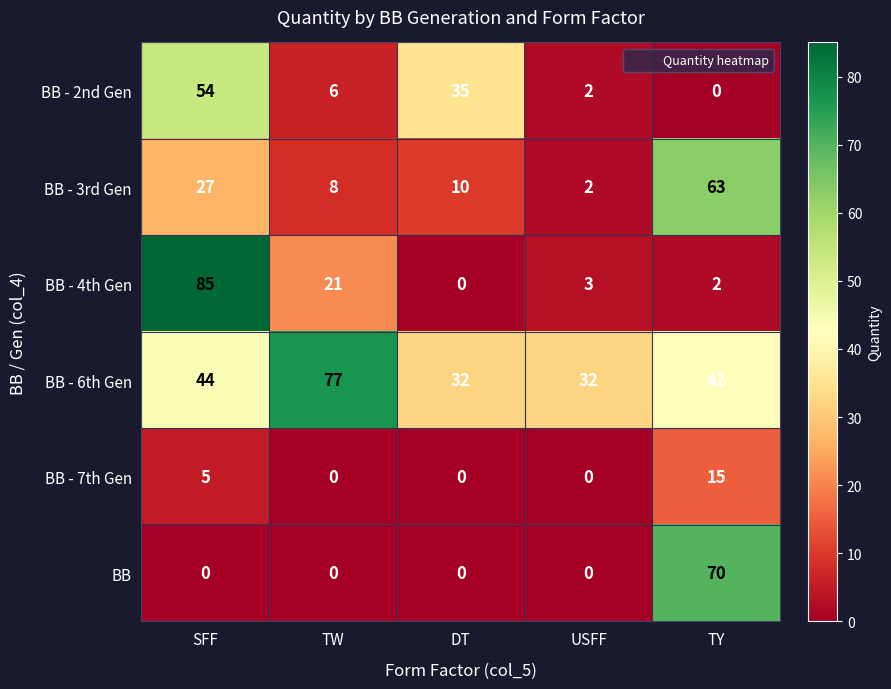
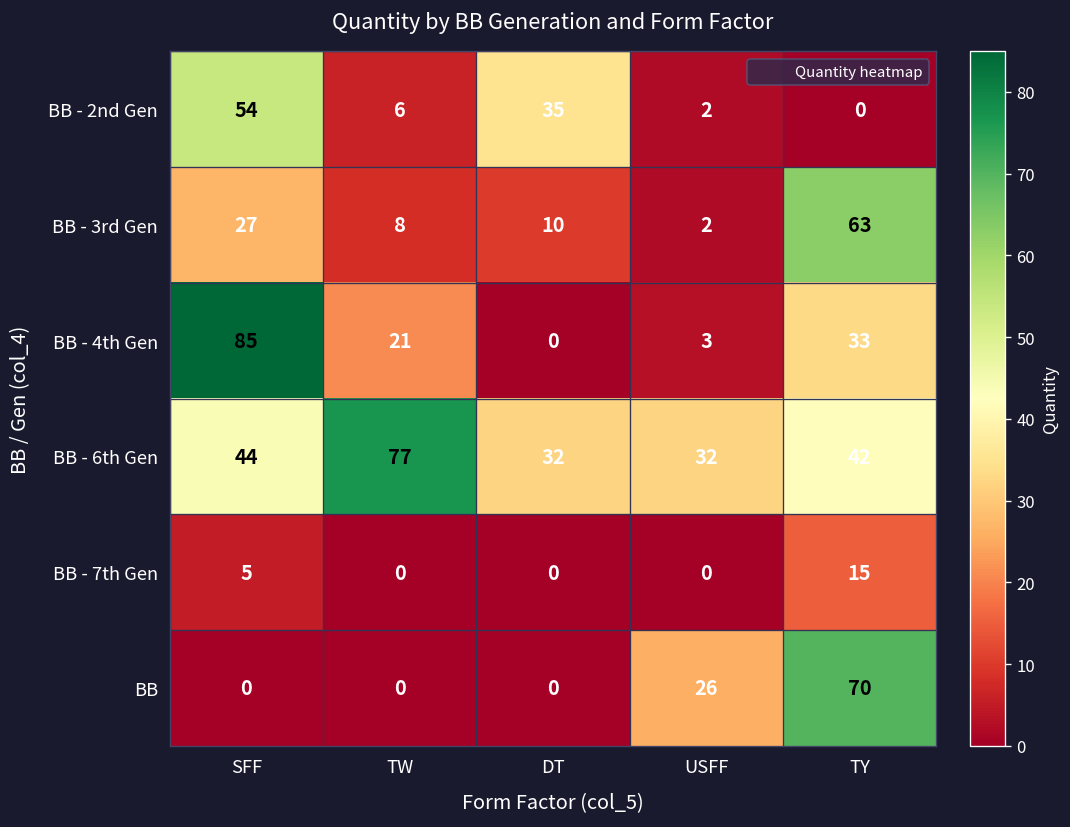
  {
    "BB - 2nd Gen": {
      "SFF": 54,
      "TW": 6,
      "DT": 35,
      "USFF": 2,
      "TY": 0
    },
    "BB - 3rd Gen": {
      "SFF": 27,
      "TW": 8,
      "DT": 10,
      "USFF": 2,
      "TY": 63
    },
    "BB - 4th Gen": {
      "SFF": 85,
      "TW": 21,
      "DT": 0,
      "USFF": 3,
-     "TY": 2
+     "TY": 33
    },
    "BB - 6th Gen": {
      "SFF": 44,
      "TW": 77,
      "DT": 32,
      "USFF": 32,
      "TY": 42
    },
    "BB - 7th Gen": {
      "SFF": 5,
      "TW": 0,
      "DT": 0,
      "USFF": 0,
      "TY": 15
    },
    "BB": {
      "SFF": 0,
      "TW": 0,
      "DT": 0,
-     "USFF": 0,
+     "USFF": 26,
      "TY": 70
    }
  }
